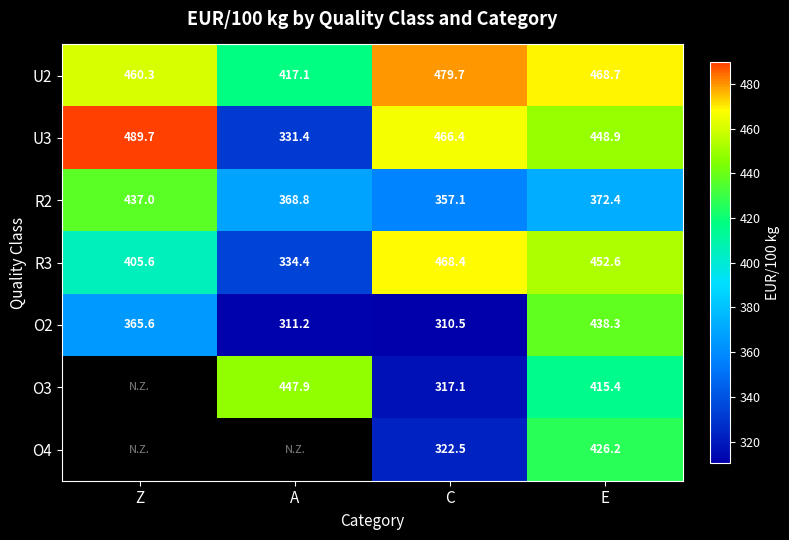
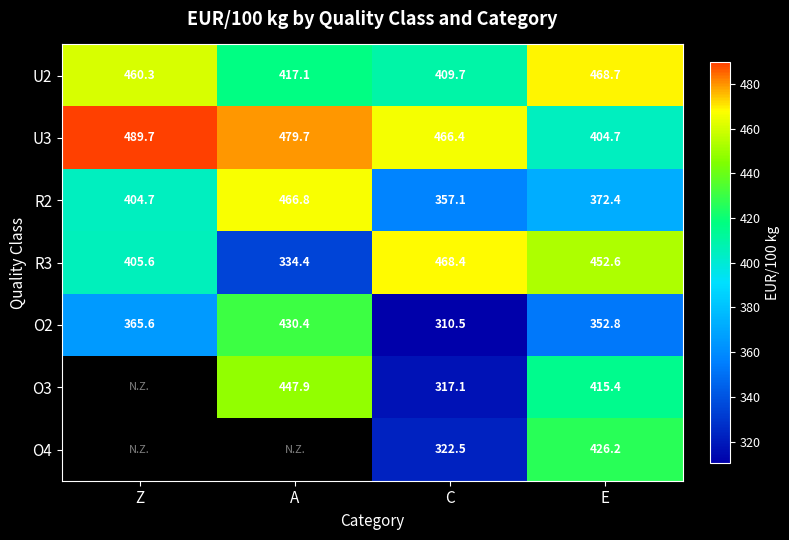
  {
    "U2": {
      "Z": 460.3,
      "A": 417.1,
-     "C": 479.7,
+     "C": 409.7,
      "E": 468.7
    },
    "U3": {
      "Z": 489.7,
-     "A": 331.4,
+     "A": 479.7,
      "C": 466.4,
-     "E": 448.9
+     "E": 404.7
    },
    "R2": {
-     "Z": 437.0,
-     "A": 368.8,
+     "Z": 404.7,
+     "A": 466.8,
      "C": 357.1,
      "E": 372.4
    },
    "R3": {
      "Z": 405.6,
      "A": 334.4,
      "C": 468.4,
      "E": 452.6
    },
    "O2": {
      "Z": 365.6,
-     "A": 311.2,
+     "A": 430.4,
      "C": 310.5,
-     "E": 438.3
+     "E": 352.8
    },
    "O3": {
      "A": 447.9,
      "C": 317.1,
      "E": 415.4
    },
    "O4": {
      "C": 322.5,
      "E": 426.2
    }
  }
